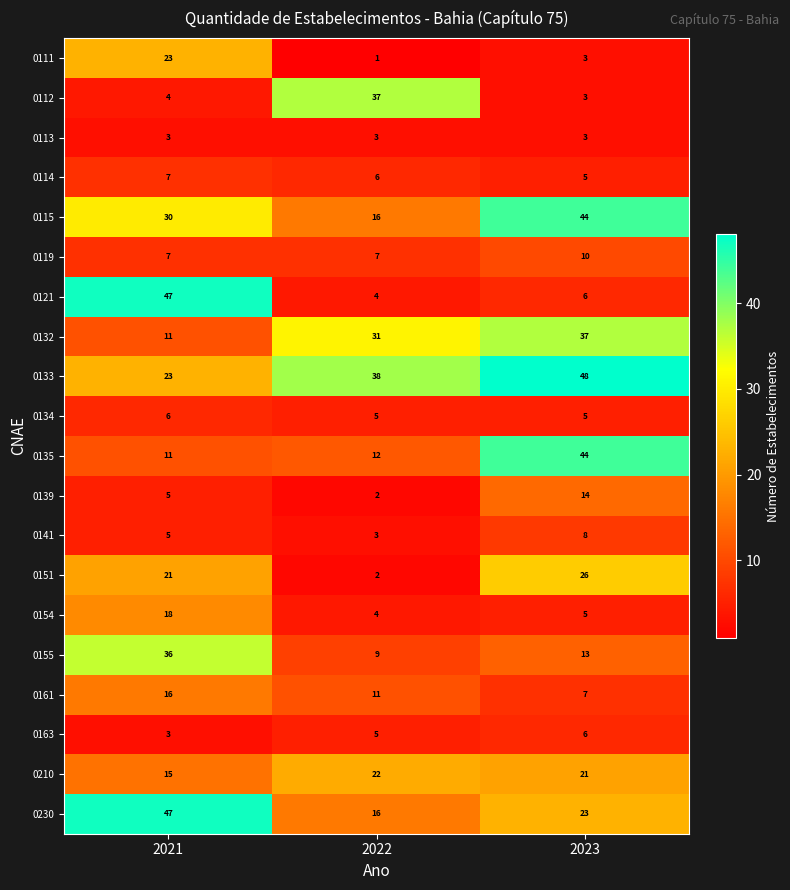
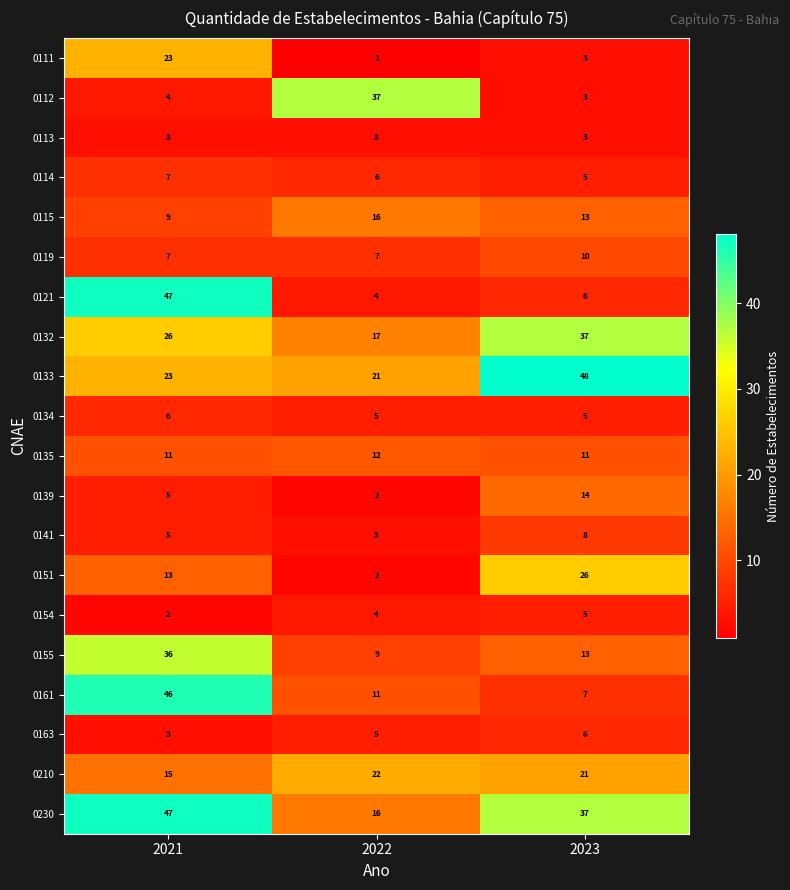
  {
    "0111": {
      "2021": 23,
      "2022": 1,
      "2023": 3
    },
    "0112": {
      "2021": 4,
      "2022": 37,
      "2023": 3
    },
    "0113": {
      "2021": 3,
      "2022": 3,
      "2023": 3
    },
    "0114": {
      "2021": 7,
      "2022": 6,
      "2023": 5
    },
    "0115": {
-     "2021": 30,
+     "2021": 9,
      "2022": 16,
-     "2023": 44
+     "2023": 13
    },
    "0119": {
      "2021": 7,
      "2022": 7,
      "2023": 10
    },
    "0121": {
      "2021": 47,
      "2022": 4,
      "2023": 6
    },
    "0132": {
-     "2021": 11,
-     "2022": 31,
+     "2021": 26,
+     "2022": 17,
      "2023": 37
    },
    "0133": {
      "2021": 23,
-     "2022": 38,
+     "2022": 21,
      "2023": 48
    },
    "0134": {
      "2021": 6,
      "2022": 5,
      "2023": 5
    },
    "0135": {
      "2021": 11,
      "2022": 12,
-     "2023": 44
+     "2023": 11
    },
    "0139": {
      "2021": 5,
      "2022": 2,
      "2023": 14
    },
    "0141": {
      "2021": 5,
      "2022": 3,
      "2023": 8
    },
    "0151": {
-     "2021": 21,
+     "2021": 13,
      "2022": 2,
      "2023": 26
    },
    "0154": {
-     "2021": 18,
+     "2021": 2,
      "2022": 4,
      "2023": 5
    },
    "0155": {
      "2021": 36,
      "2022": 9,
      "2023": 13
    },
    "0161": {
-     "2021": 16,
+     "2021": 46,
      "2022": 11,
      "2023": 7
    },
    "0163": {
      "2021": 3,
      "2022": 5,
      "2023": 6
    },
    "0210": {
      "2021": 15,
      "2022": 22,
      "2023": 21
    },
    "0230": {
      "2021": 47,
      "2022": 16,
-     "2023": 23
+     "2023": 37
    }
  }
